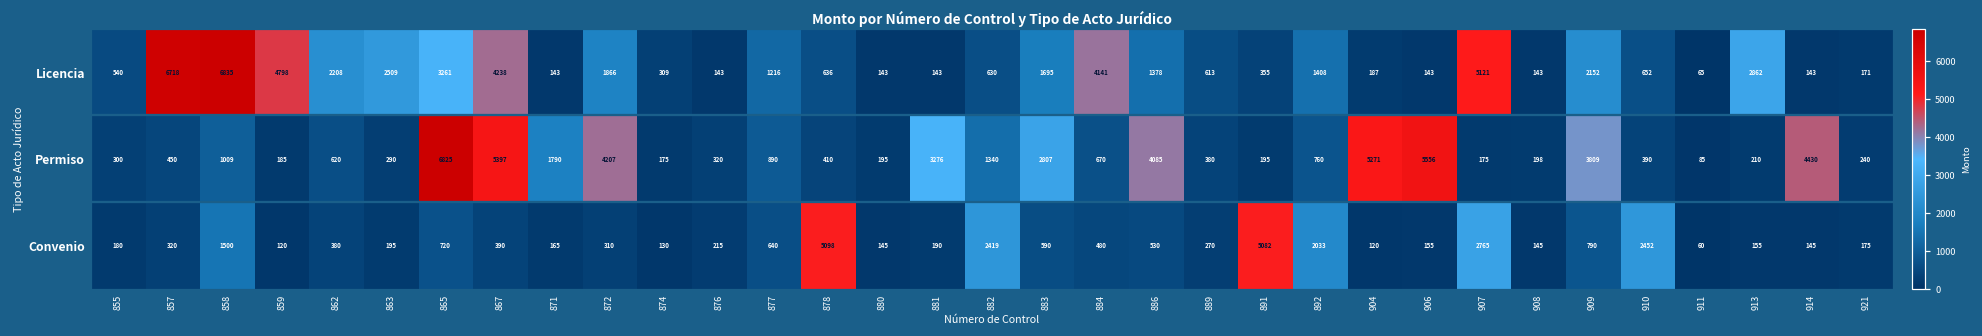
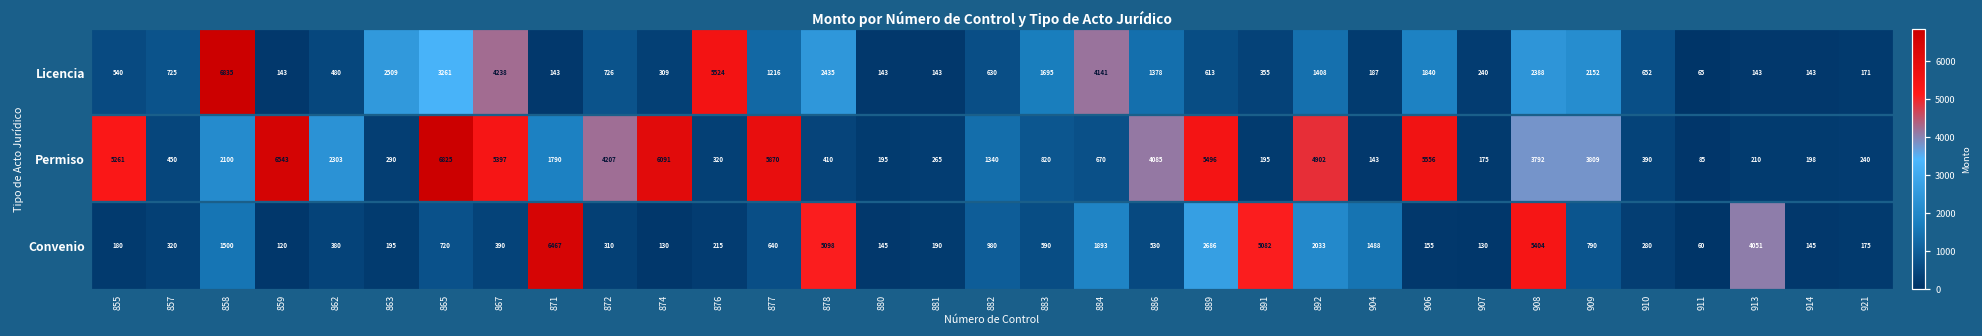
  {
    "Licencia": {
      "855": 540,
-     "857": 6718,
+     "857": 725,
      "858": 6835,
-     "859": 4798,
-     "862": 2208,
+     "859": 143,
+     "862": 480,
      "863": 2509,
      "865": 3261,
      "867": 4238,
      "871": 143,
-     "872": 1866,
+     "872": 726,
      "874": 309,
-     "876": 143,
+     "876": 5524,
      "877": 1216,
-     "878": 636,
+     "878": 2435,
      "880": 143,
      "881": 143,
      "882": 630,
      "883": 1695,
      "884": 4141,
      "886": 1378,
      "889": 613,
      "891": 355,
      "892": 1408,
      "904": 187,
-     "906": 143,
-     "907": 5121,
-     "908": 143,
+     "906": 1840,
+     "907": 240,
+     "908": 2388,
      "909": 2152,
      "910": 652,
      "911": 65,
-     "913": 2862,
+     "913": 143,
      "914": 143,
      "921": 171
    },
    "Permiso": {
-     "855": 300,
+     "855": 5261,
      "857": 450,
-     "858": 1009,
-     "859": 185,
-     "862": 620,
+     "858": 2100,
+     "859": 6543,
+     "862": 2303,
      "863": 290,
      "865": 6825,
      "867": 5397,
      "871": 1790,
      "872": 4207,
-     "874": 175,
+     "874": 6091,
      "876": 320,
-     "877": 890,
+     "877": 5870,
      "878": 410,
      "880": 195,
-     "881": 3276,
+     "881": 265,
      "882": 1340,
-     "883": 2807,
+     "883": 820,
      "884": 670,
      "886": 4085,
-     "889": 380,
+     "889": 5496,
      "891": 195,
-     "892": 760,
-     "904": 5271,
+     "892": 4902,
+     "904": 143,
      "906": 5556,
      "907": 175,
-     "908": 198,
+     "908": 3792,
      "909": 3809,
      "910": 390,
      "911": 85,
      "913": 210,
-     "914": 4430,
+     "914": 198,
      "921": 240
    },
    "Convenio": {
      "855": 180,
      "857": 320,
      "858": 1500,
      "859": 120,
      "862": 380,
      "863": 195,
      "865": 720,
      "867": 390,
-     "871": 165,
+     "871": 6467,
      "872": 310,
      "874": 130,
      "876": 215,
      "877": 640,
      "878": 5098,
      "880": 145,
      "881": 190,
-     "882": 2419,
+     "882": 980,
      "883": 590,
-     "884": 480,
+     "884": 1893,
      "886": 530,
-     "889": 270,
+     "889": 2686,
      "891": 5082,
      "892": 2033,
-     "904": 120,
+     "904": 1488,
      "906": 155,
-     "907": 2765,
-     "908": 145,
+     "907": 130,
+     "908": 5404,
      "909": 790,
-     "910": 2452,
+     "910": 280,
      "911": 60,
-     "913": 155,
+     "913": 4051,
      "914": 145,
      "921": 175
    }
  }
